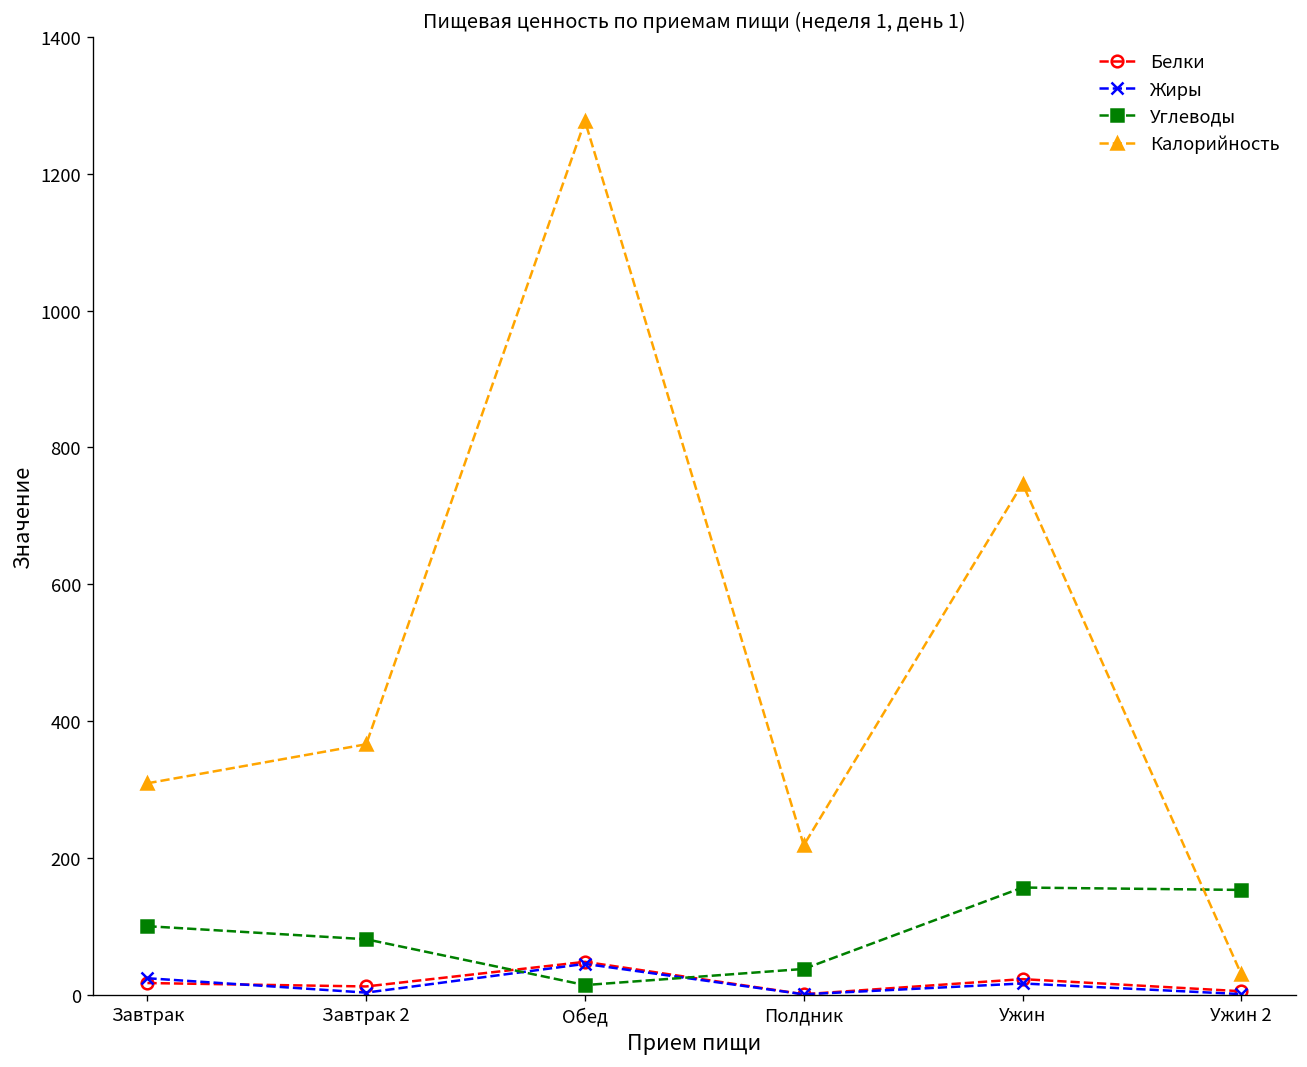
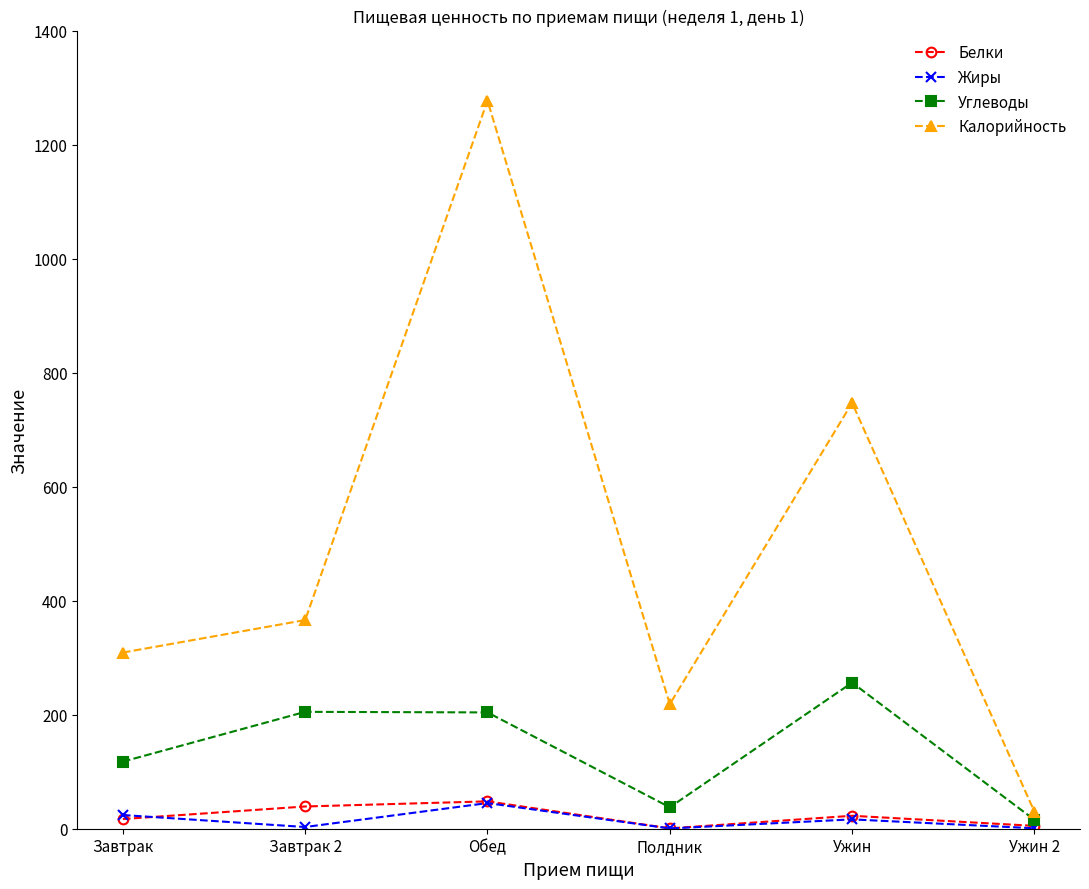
  {
    "Белки": {
      "Завтрак": 20,
-     "Завтрак 2": 10,
+     "Завтрак 2": 40,
      "Ужин": 20
    },
    "Жиры": {
      "Завтрак": 20,
      "Завтрак 2": 0,
      "Ужин": 20
    },
    "Углеводы": {
-     "Завтрак": 100,
-     "Завтрак 2": 80,
-     "Обед": 10,
+     "Завтрак": 120,
+     "Завтрак 2": 210,
+     "Обед": 200,
      "Полдник": 40,
-     "Ужин": 160,
-     "Ужин 2": 150
+     "Ужин": 260,
+     "Ужин 2": 20
    },
    "Калорийность": {
      "Завтрак": 310,
      "Завтрак 2": 370,
      "Обед": 1280,
      "Полдник": 220,
      "Ужин": 750,
      "Ужин 2": 30
    }
  }
